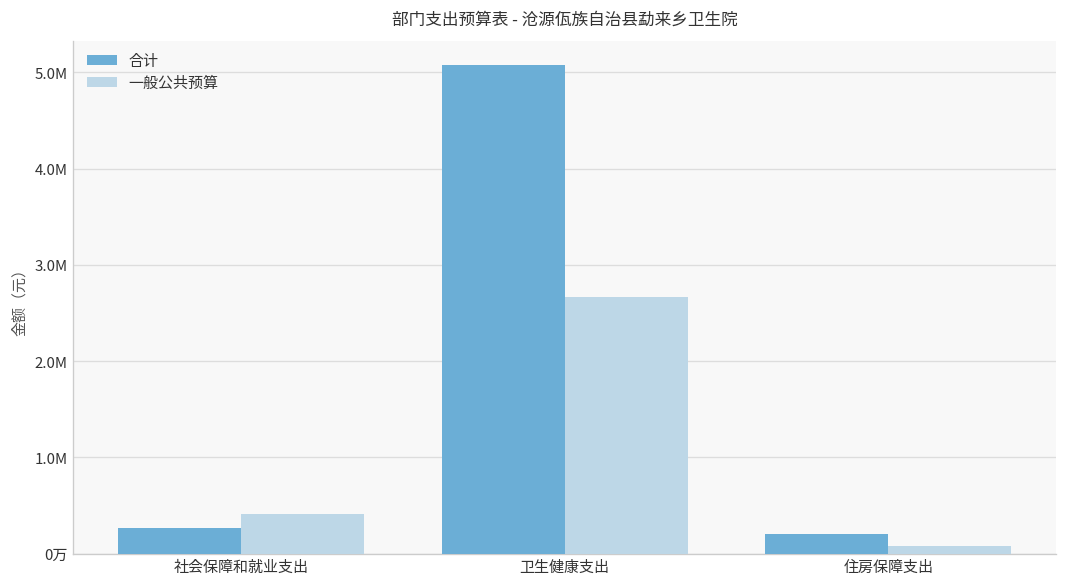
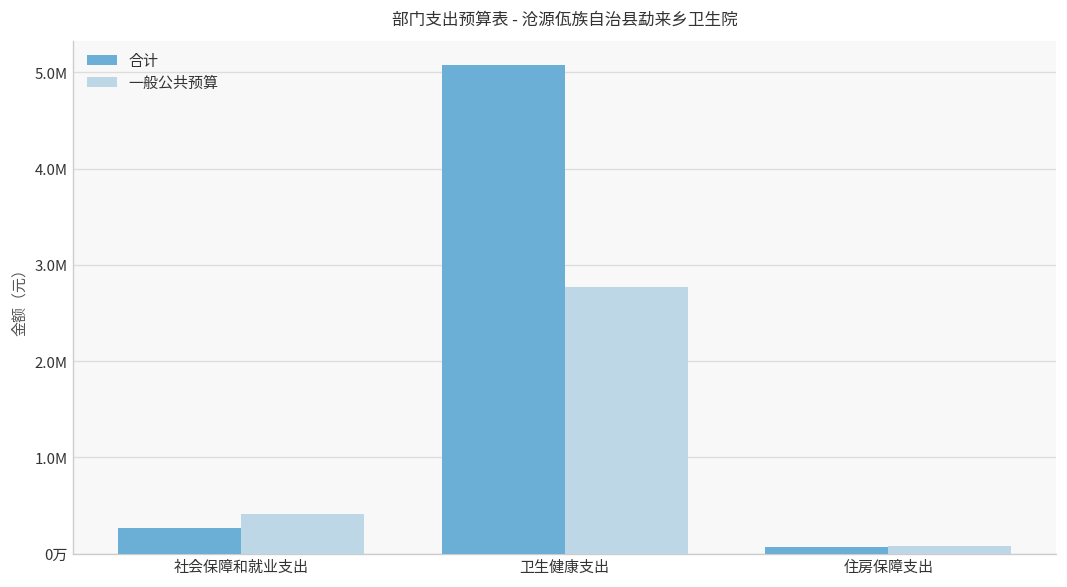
  {
    "合计": {
      "社会保障和就业支出": 300000,
      "卫生健康支出": 5100000,
-     "住房保障支出": 200000
+     "住房保障支出": 100000
    },
    "一般公共预算": {
      "社会保障和就业支出": 400000,
-     "卫生健康支出": 2700000,
+     "卫生健康支出": 2800000,
      "住房保障支出": 100000
    }
  }
